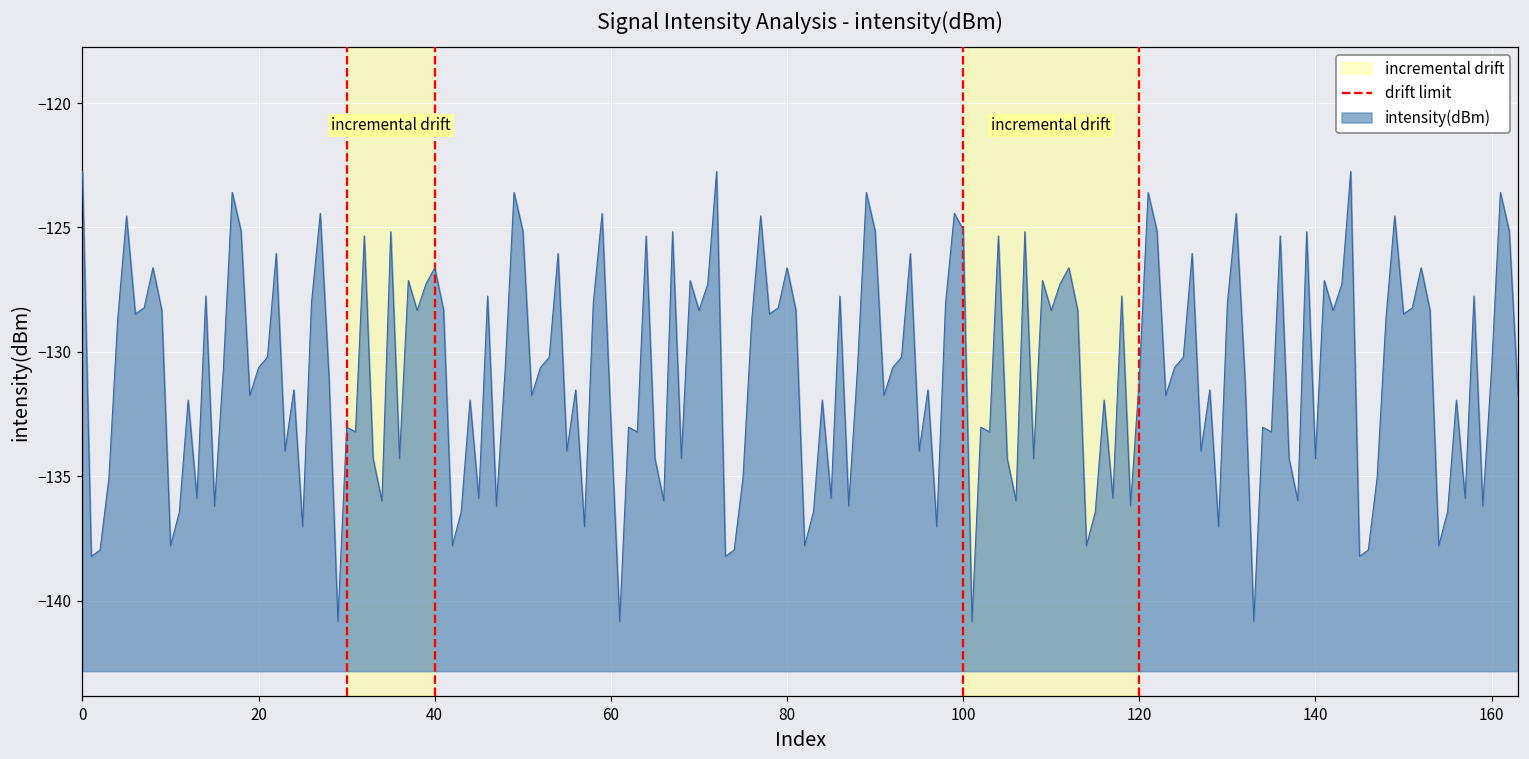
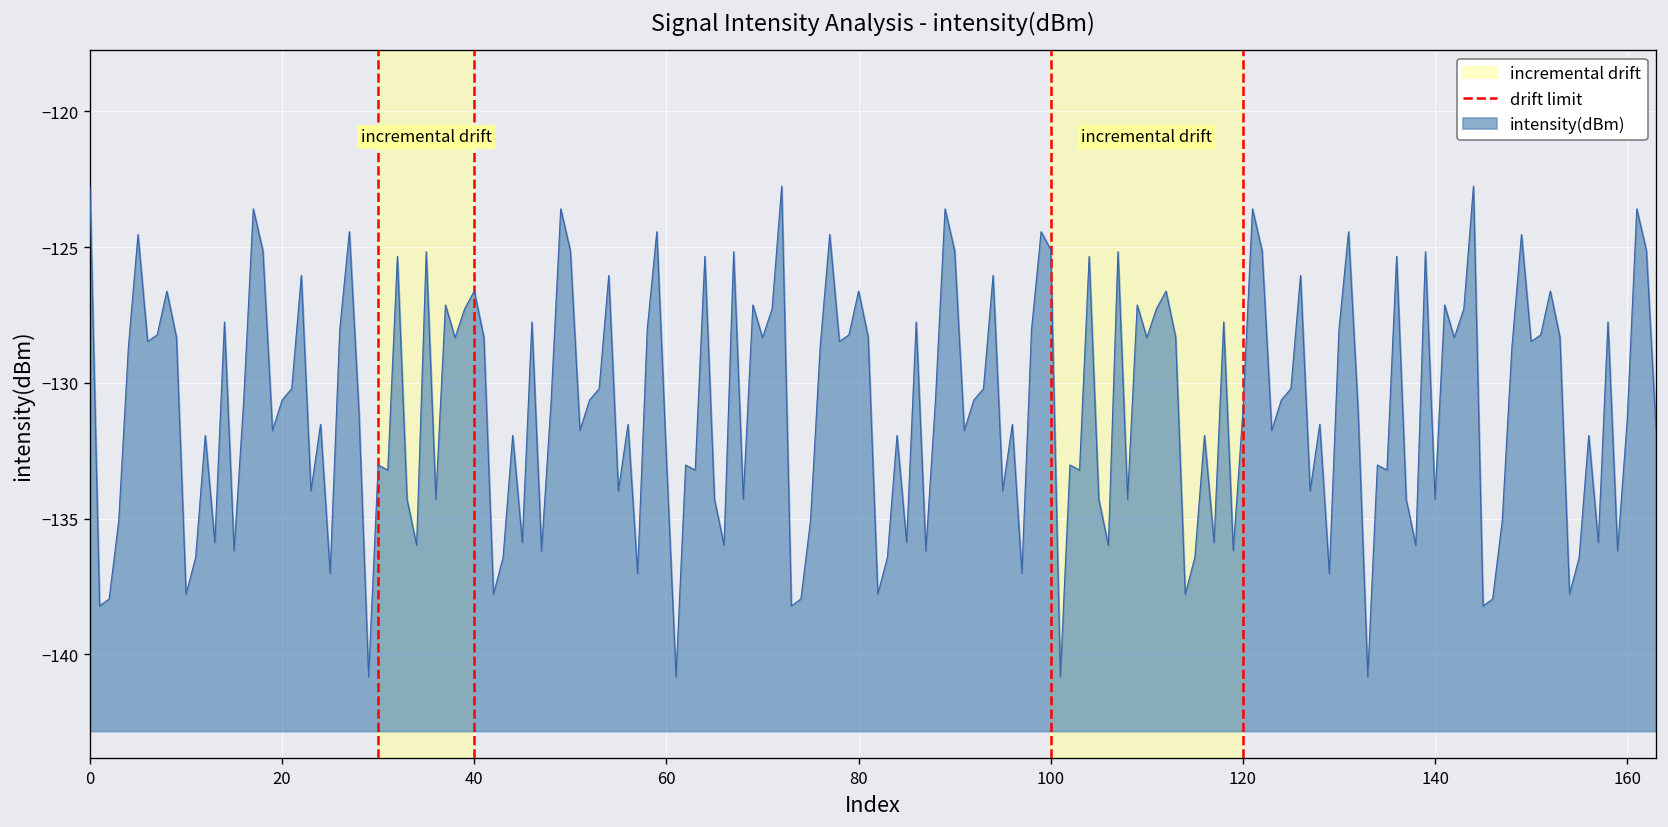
  {
    "0": -122.8,
    "20": -130.6,
    "40": -126.6,
    "60": -132.8,
    "80": -126.6,
    "100": -125.1,
    "120": -131.1,
    "140": -134.3,
-   "160": -130.7
+   "160": -131.4
  }
